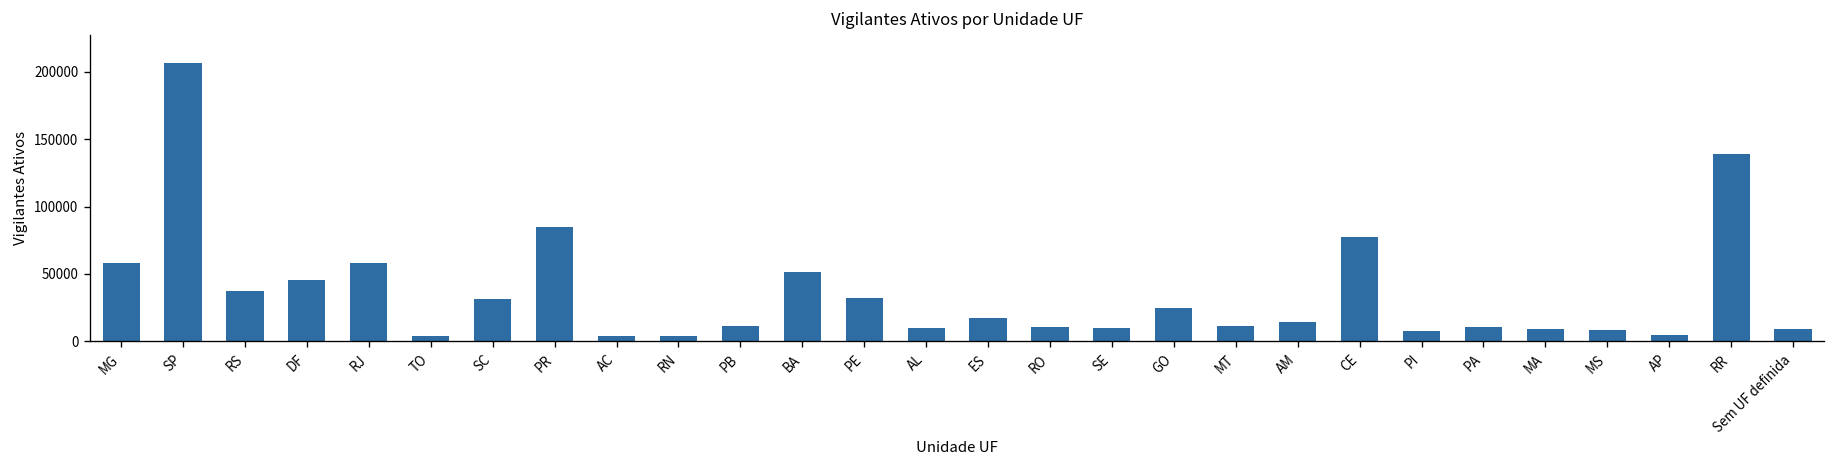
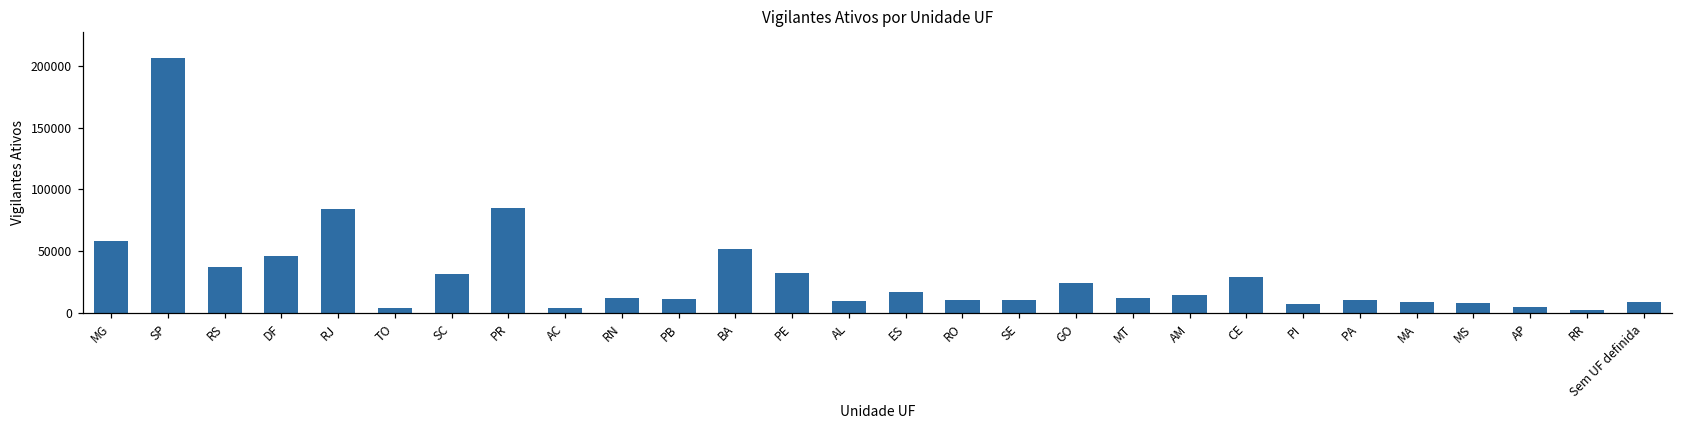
  {
    "MG": 58000,
    "SP": 207000,
    "RS": 37000,
    "DF": 46000,
-   "RJ": 58000,
+   "RJ": 84000,
    "TO": 4000,
    "SC": 31000,
    "PR": 85000,
    "AC": 4000,
-   "RN": 4000,
+   "RN": 12000,
    "PB": 11000,
    "BA": 51000,
    "PE": 32000,
    "AL": 10000,
    "ES": 17000,
    "RO": 11000,
    "SE": 10000,
    "GO": 24000,
    "MT": 12000,
    "AM": 14000,
-   "CE": 78000,
+   "CE": 29000,
    "PI": 7000,
    "PA": 10000,
    "MA": 9000,
    "MS": 8000,
    "AP": 5000,
-   "RR": 139000,
+   "RR": 2000,
    "Sem UF definida": 9000
  }
